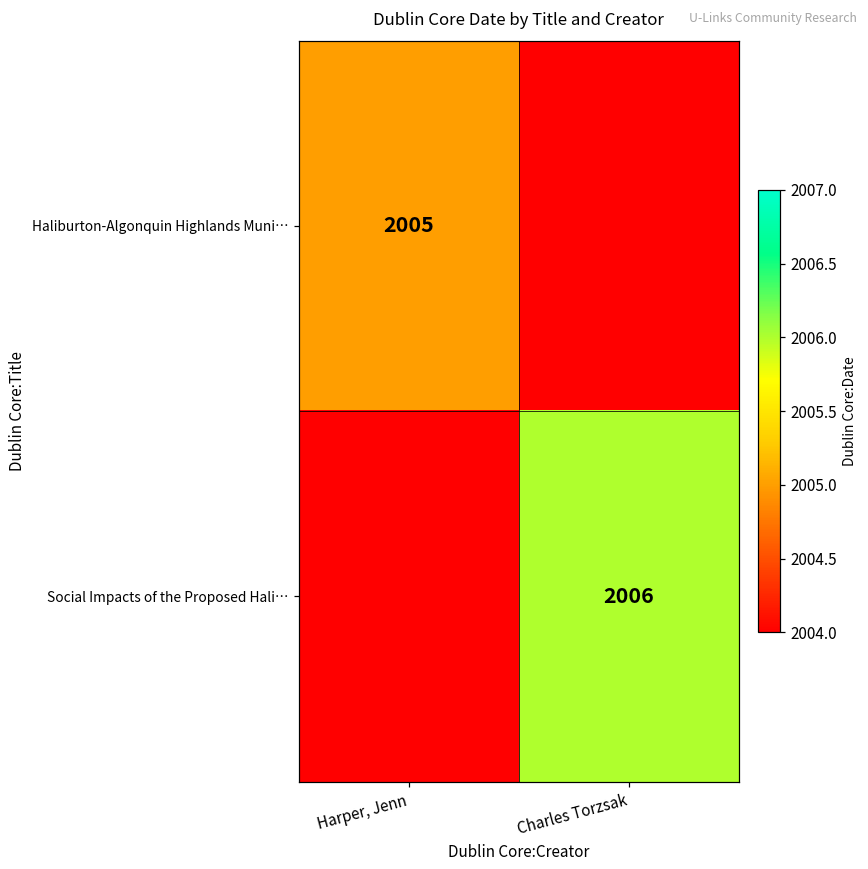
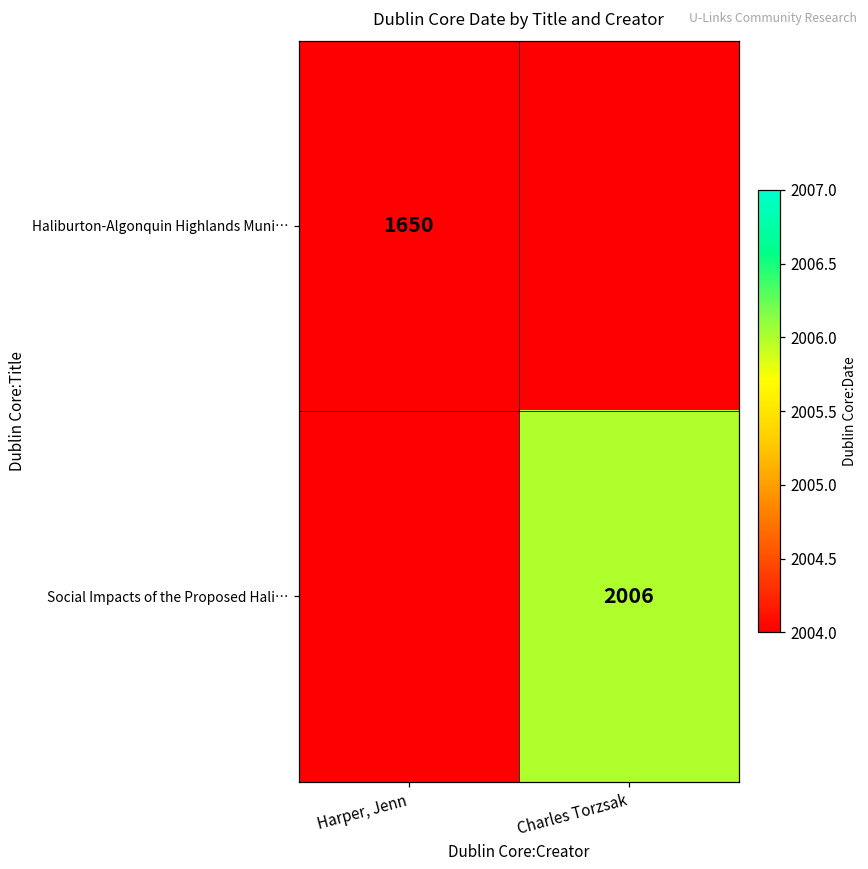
  {
    "Haliburton-Algonquin Highlands Muni…": {
-     "Harper, Jenn": 2005
+     "Harper, Jenn": 1650
    },
    "Social Impacts of the Proposed Hali…": {
      "Charles Torzsak": 2006
    }
  }
